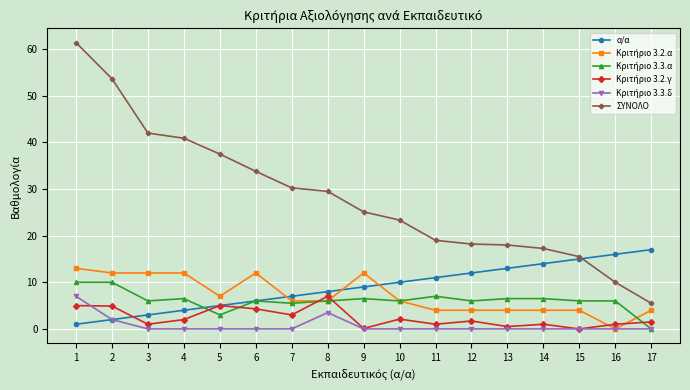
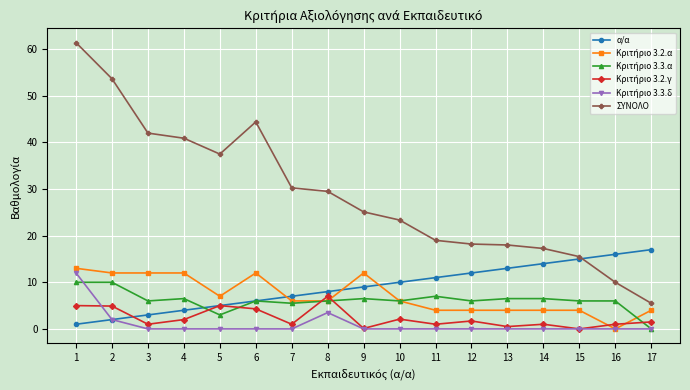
  {
    "α/α": {
      "1": 1,
      "3": 3,
      "4": 4,
      "7": 7,
      "8": 8,
      "9": 9,
      "10": 10,
      "11": 11,
      "12": 12,
      "13": 13,
      "14": 14,
      "16": 16,
      "17": 17
    },
    "Κριτήριο 3.2.α": {
      "1": 13,
      "2": 12,
      "3": 12,
      "4": 12,
      "5": 7,
      "6": 12,
      "9": 12,
      "11": 4,
      "12": 4,
      "13": 4,
      "14": 4,
      "15": 4,
      "17": 4
    },
    "Κριτήριο 3.3.α": {
      "1": 10,
      "2": 10,
      "3": 6,
      "4": 7,
      "5": 3,
      "9": 7,
      "11": 7,
      "12": 6,
      "13": 7,
      "14": 7,
      "15": 6,
      "16": 6
    },
    "Κριτήριο 3.2.γ": {
      "1": 5,
      "2": 5,
      "3": 1,
      "4": 2,
      "6": 4,
-     "7": 3,
+     "7": 1,
      "8": 7,
      "10": 2,
      "11": 1,
      "12": 2,
      "14": 1,
      "16": 1,
      "17": 2
    },
    "Κριτήριο 3.3.δ": {
-     "1": 7,
+     "1": 12,
      "3": 0,
      "4": 0,
      "5": 0,
      "6": 0,
      "7": 0,
      "8": 4,
      "10": 0,
      "11": 0,
      "12": 0,
      "14": 0
    },
    "ΣΥΝΟΛΟ": {
      "1": 61,
      "2": 54,
      "3": 42,
      "4": 41,
      "5": 38,
-     "6": 34,
+     "6": 44,
      "7": 30,
      "8": 30,
      "9": 25,
      "10": 23,
      "11": 19,
      "12": 18,
      "13": 18,
      "14": 17,
      "16": 10,
      "17": 6
    }
  }
